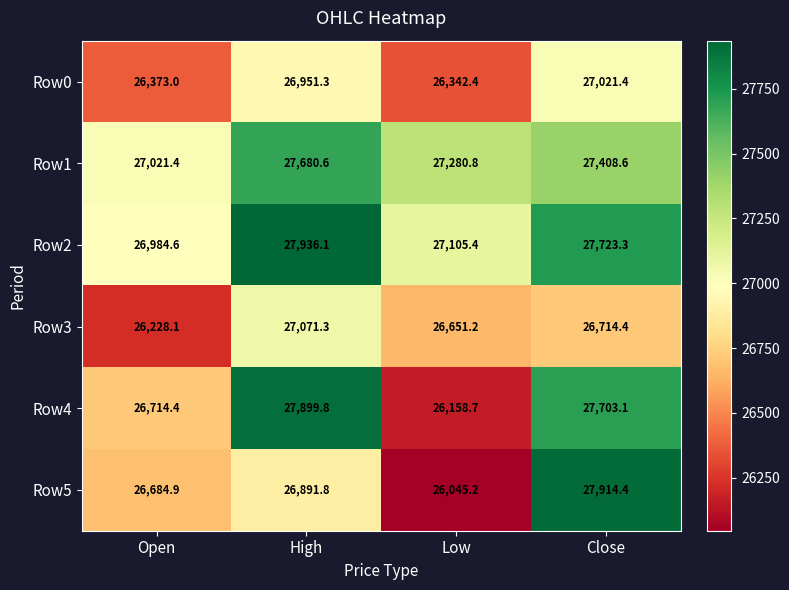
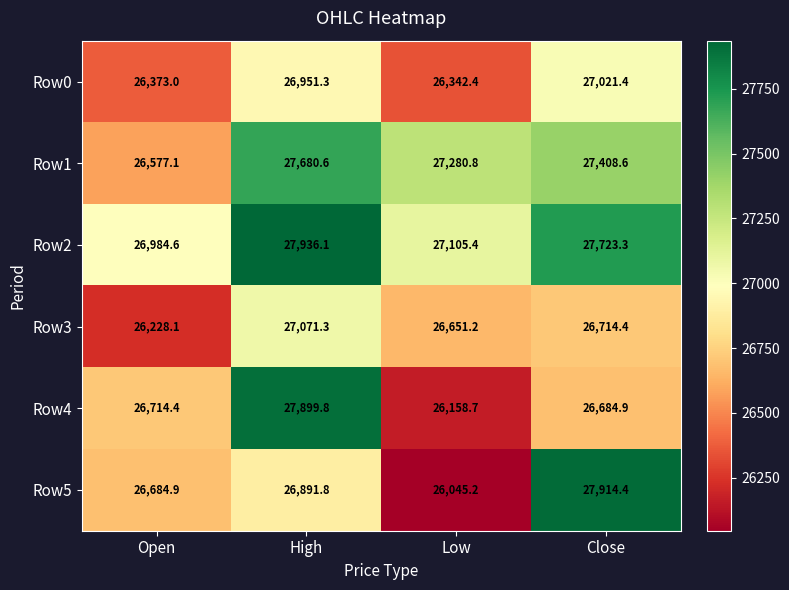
  {
    "Row0": {
      "Open": "26,373.0",
      "High": "26,951.3",
      "Low": "26,342.4",
      "Close": "27,021.4"
    },
    "Row1": {
-     "Open": "27,021.4",
+     "Open": "26,577.1",
      "High": "27,680.6",
      "Low": "27,280.8",
      "Close": "27,408.6"
    },
    "Row2": {
      "Open": "26,984.6",
      "High": "27,936.1",
      "Low": "27,105.4",
      "Close": "27,723.3"
    },
    "Row3": {
      "Open": "26,228.1",
      "High": "27,071.3",
      "Low": "26,651.2",
      "Close": "26,714.4"
    },
    "Row4": {
      "Open": "26,714.4",
      "High": "27,899.8",
      "Low": "26,158.7",
-     "Close": "27,703.1"
+     "Close": "26,684.9"
    },
    "Row5": {
      "Open": "26,684.9",
      "High": "26,891.8",
      "Low": "26,045.2",
      "Close": "27,914.4"
    }
  }
